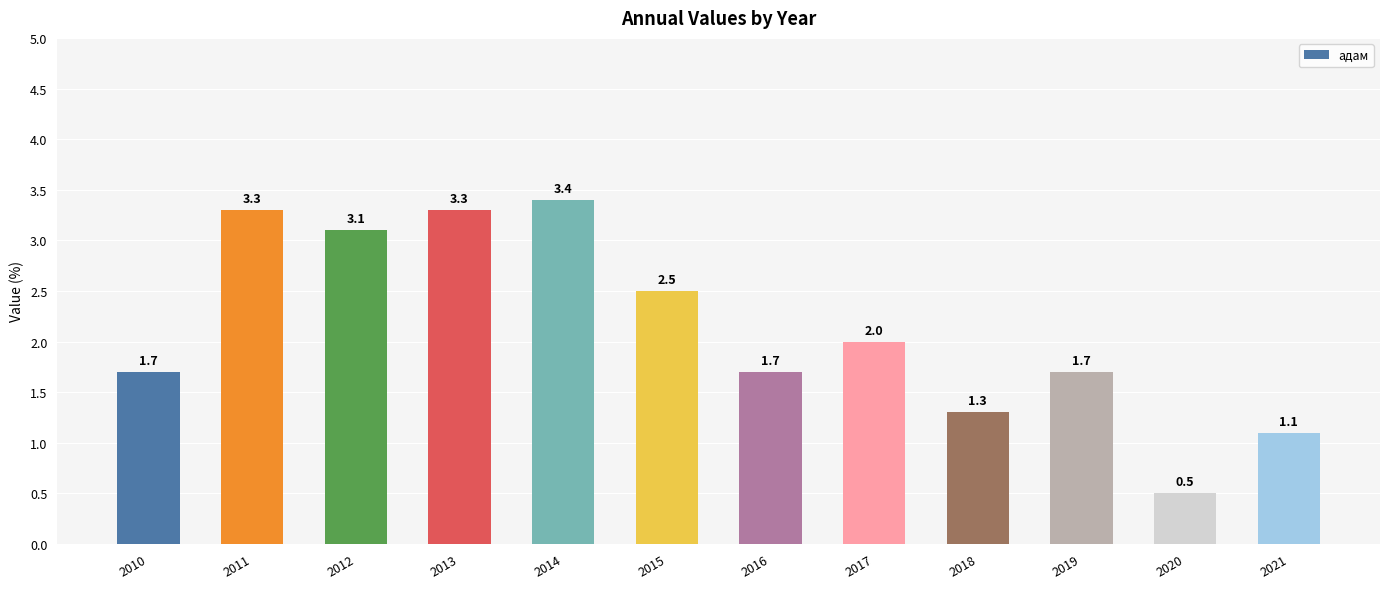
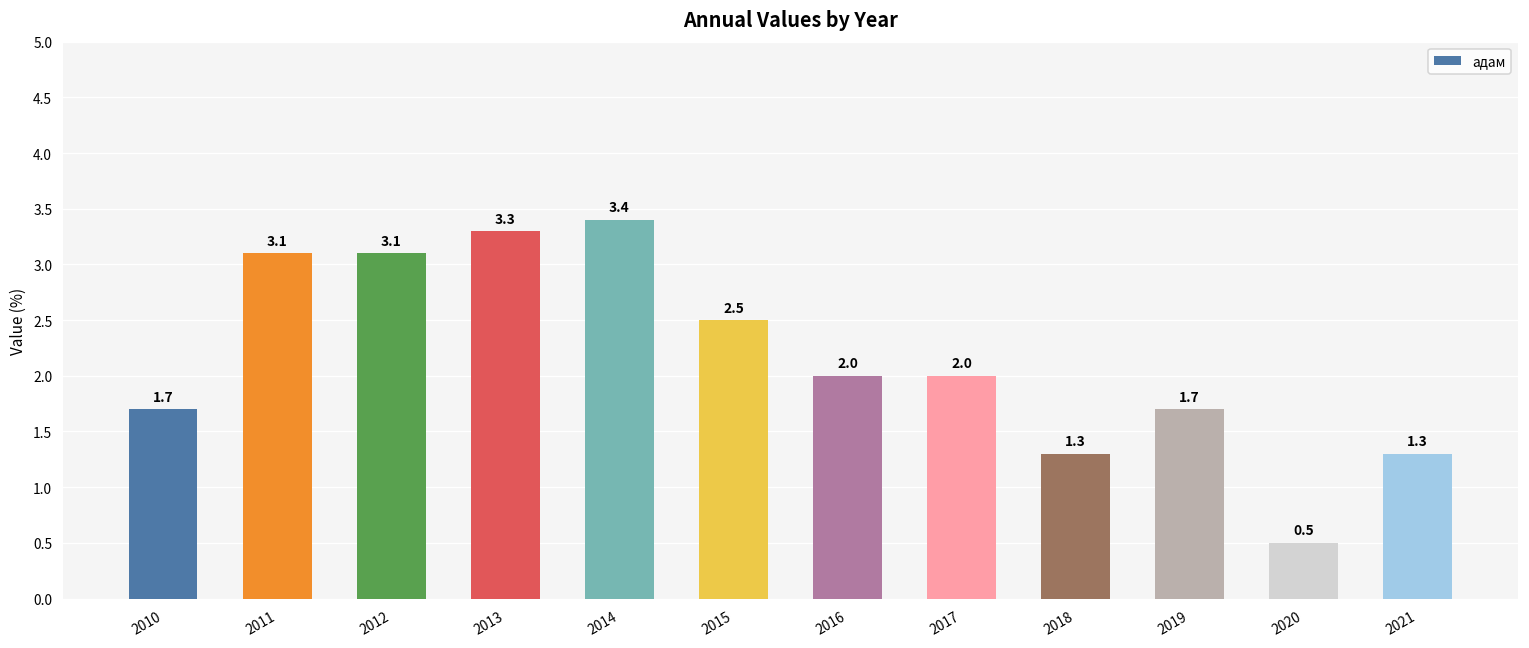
  {
    "2010": 1.7,
-   "2011": 3.3,
+   "2011": 3.1,
    "2012": 3.1,
    "2013": 3.3,
    "2014": 3.4,
    "2015": 2.5,
-   "2016": 1.7,
+   "2016": 2.0,
    "2017": 2.0,
    "2018": 1.3,
    "2019": 1.7,
    "2020": 0.5,
-   "2021": 1.1
+   "2021": 1.3
  }
